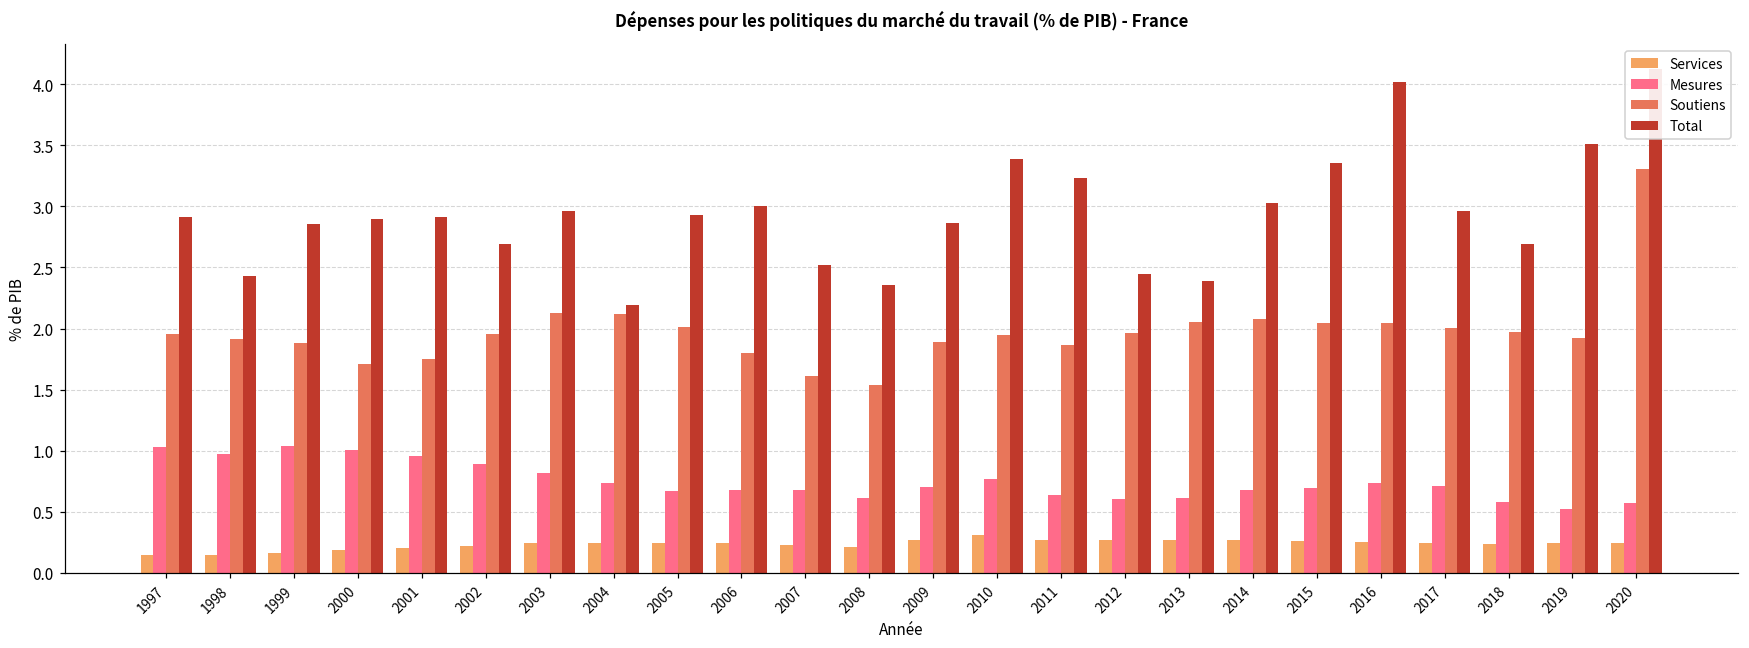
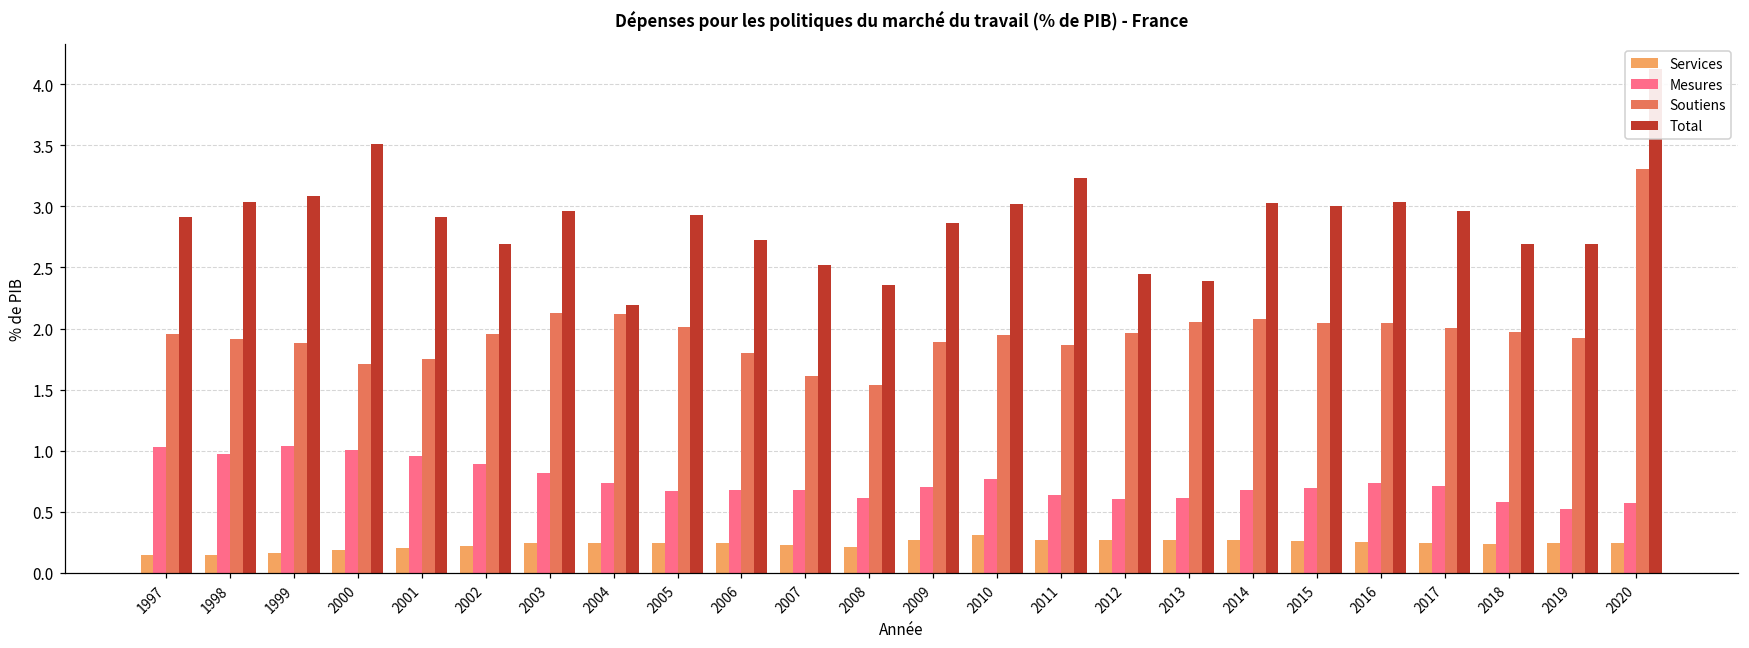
  {
    "Total": {
      "1997": 2.91,
-     "1998": 2.43,
-     "1999": 2.86,
-     "2000": 2.89,
+     "1998": 3.04,
+     "1999": 3.09,
+     "2000": 3.51,
      "2001": 2.91,
      "2002": 2.69,
      "2003": 2.96,
      "2004": 2.19,
      "2005": 2.93,
-     "2006": 3.00,
+     "2006": 2.72,
      "2007": 2.52,
      "2008": 2.36,
      "2009": 2.86,
-     "2010": 3.38,
+     "2010": 3.02,
      "2011": 3.23,
      "2012": 2.45,
      "2013": 2.39,
      "2014": 3.03,
-     "2015": 3.35,
-     "2016": 4.02,
+     "2015": 3.00,
+     "2016": 3.04,
      "2017": 2.96,
      "2018": 2.69,
-     "2019": 3.51
+     "2019": 2.69
    }
  }
